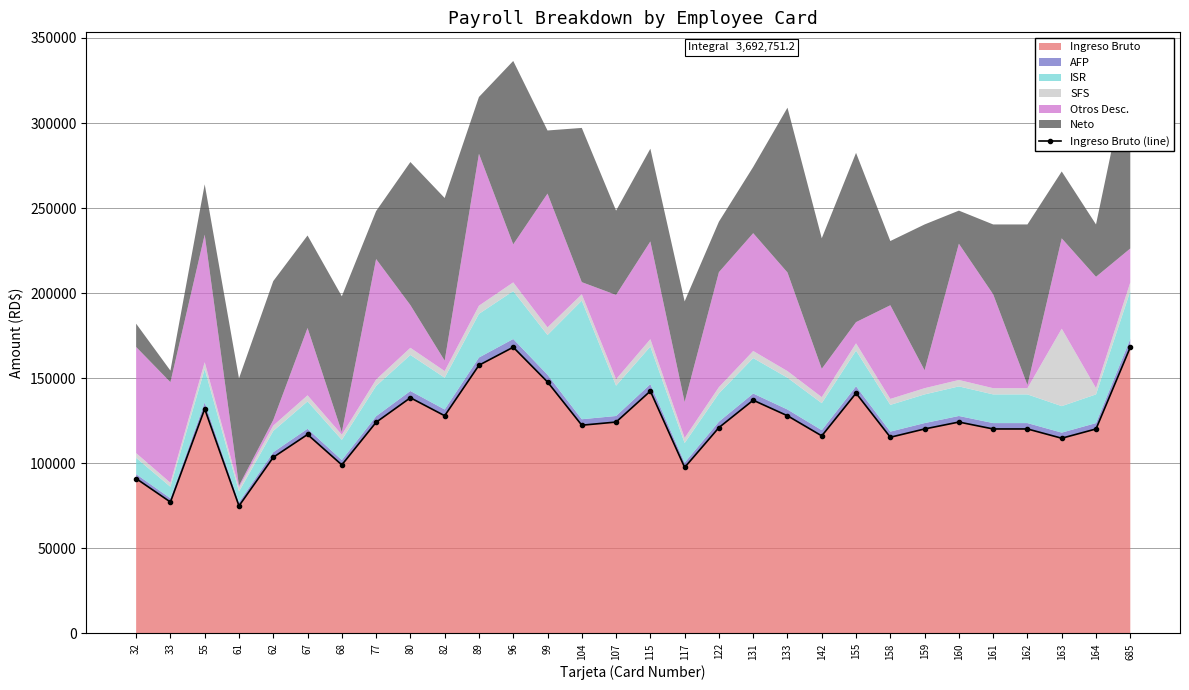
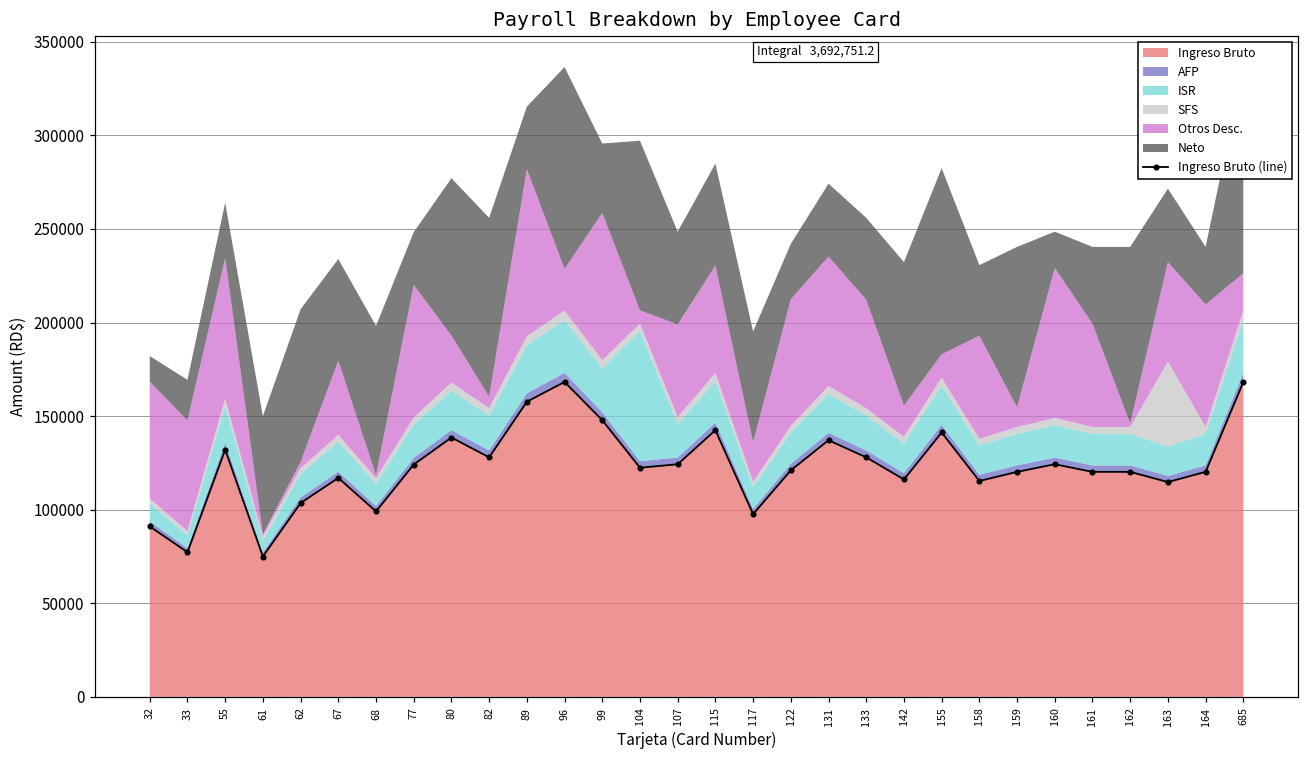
  {
    "Ingreso Bruto": {
      "32": 91000,
      "33": 77000,
      "55": 132000,
      "61": 75000,
      "62": 104000,
      "67": 117000,
      "68": 99000,
      "77": 124000,
      "80": 139000,
      "82": 128000,
      "89": 158000,
      "96": 168000,
      "99": 148000,
      "104": 122000,
      "107": 124000,
      "115": 142000,
      "117": 98000,
      "122": 121000,
      "131": 137000,
      "133": 128000,
      "142": 116000,
      "155": 141000,
      "158": 115000,
      "159": 120000,
      "160": 124000,
      "161": 120000,
      "162": 120000,
      "163": 115000,
      "164": 120000,
      "685": 168000
    },
    "AFP": {
      "32": 3000,
      "33": 2000,
      "55": 4000,
      "61": 2000,
      "62": 3000,
      "67": 3000,
      "68": 3000,
      "77": 4000,
      "80": 4000,
      "82": 4000,
      "89": 5000,
      "96": 5000,
      "99": 4000,
      "104": 4000,
      "107": 4000,
      "115": 4000,
      "117": 3000,
      "122": 3000,
      "131": 4000,
      "133": 4000,
      "142": 3000,
      "155": 4000,
      "158": 3000,
      "159": 3000,
      "160": 4000,
      "161": 3000,
      "162": 3000,
      "163": 3000,
      "164": 3000,
      "685": 5000
    },
    "ISR": {
      "32": 10000,
      "33": 7000,
      "55": 20000,
      "61": 6000,
      "62": 13000,
      "67": 16000,
      "68": 12000,
      "77": 18000,
      "80": 21000,
      "82": 19000,
      "89": 26000,
      "96": 28000,
      "99": 23000,
      "104": 70000,
      "107": 18000,
      "115": 22000,
      "117": 12000,
      "122": 17000,
      "131": 21000,
      "133": 19000,
      "142": 16000,
      "155": 21000,
      "158": 16000,
      "159": 17000,
      "160": 17000,
      "161": 17000,
      "162": 17000,
      "163": 16000,
      "164": 17000,
      "685": 28000
    },
    "SFS": {
      "32": 3000,
      "33": 2000,
      "55": 4000,
      "62": 3000,
      "67": 4000,
      "68": 3000,
      "77": 4000,
      "80": 4000,
      "82": 4000,
      "89": 5000,
      "96": 5000,
      "99": 4000,
      "104": 4000,
      "107": 4000,
      "115": 4000,
      "117": 3000,
      "122": 4000,
      "131": 4000,
      "133": 4000,
      "142": 4000,
      "155": 4000,
      "158": 4000,
      "159": 4000,
      "160": 4000,
      "161": 4000,
      "162": 4000,
      "163": 46000,
      "164": 4000,
      "685": 5000
    },
    "Otros Desc.": {
      "32": 62000,
      "33": 59000,
      "55": 75000,
      "62": 3000,
      "67": 40000,
      "68": 2000,
      "77": 71000,
      "80": 25000,
      "82": 6000,
      "89": 89000,
      "96": 22000,
      "99": 79000,
      "104": 7000,
      "107": 50000,
      "115": 57000,
      "117": 21000,
      "122": 68000,
      "131": 69000,
      "133": 58000,
      "142": 17000,
      "155": 12000,
      "158": 55000,
      "159": 11000,
      "160": 80000,
      "161": 55000,
      "162": 2000,
      "163": 53000,
      "164": 65000,
      "685": 20000
    },
    "Neto": {
      "32": 14000,
-     "33": 7000,
+     "33": 22000,
      "55": 30000,
      "61": 63000,
      "62": 82000,
      "67": 54000,
      "68": 80000,
      "77": 28000,
      "80": 84000,
      "82": 96000,
      "89": 33000,
      "96": 108000,
      "99": 37000,
      "104": 91000,
      "107": 50000,
      "115": 54000,
      "117": 59000,
      "122": 30000,
      "131": 39000,
-     "133": 97000,
+     "133": 44000,
      "142": 77000,
      "155": 99000,
      "158": 38000,
      "159": 86000,
      "160": 19000,
      "161": 41000,
      "162": 94000,
      "163": 39000,
      "164": 31000
    }
  }
